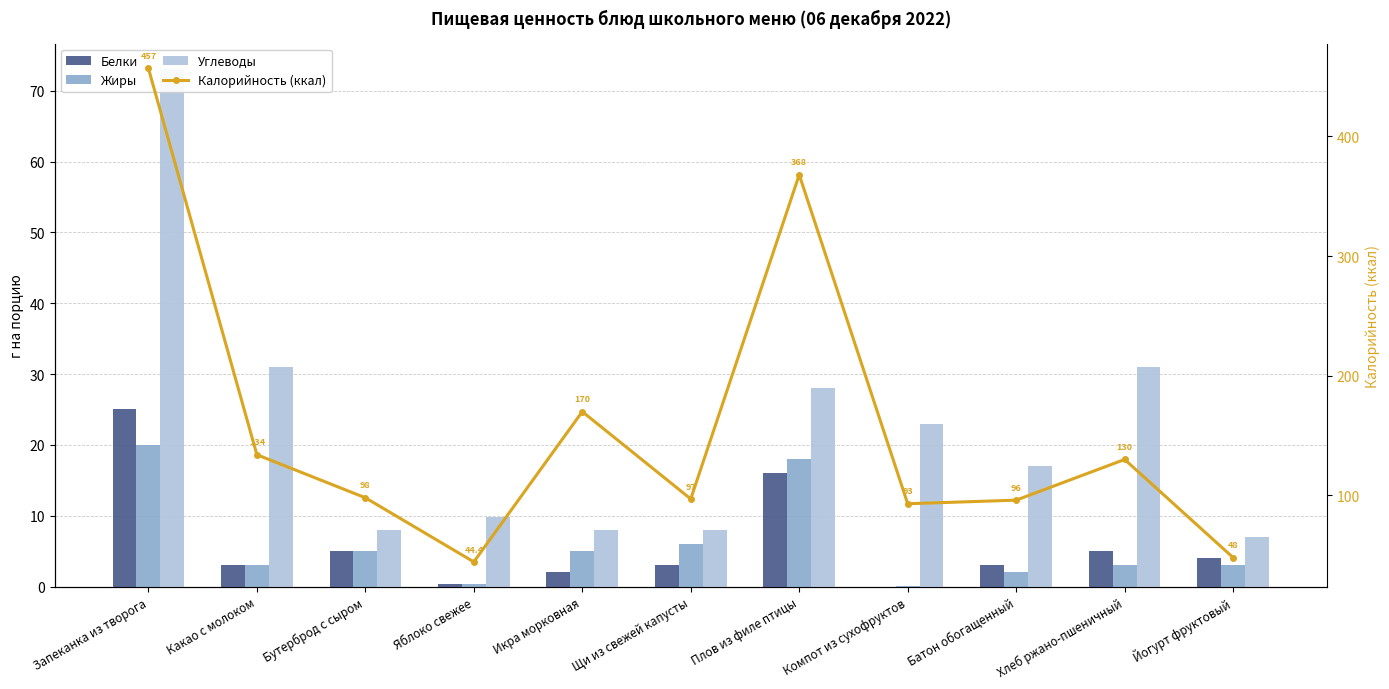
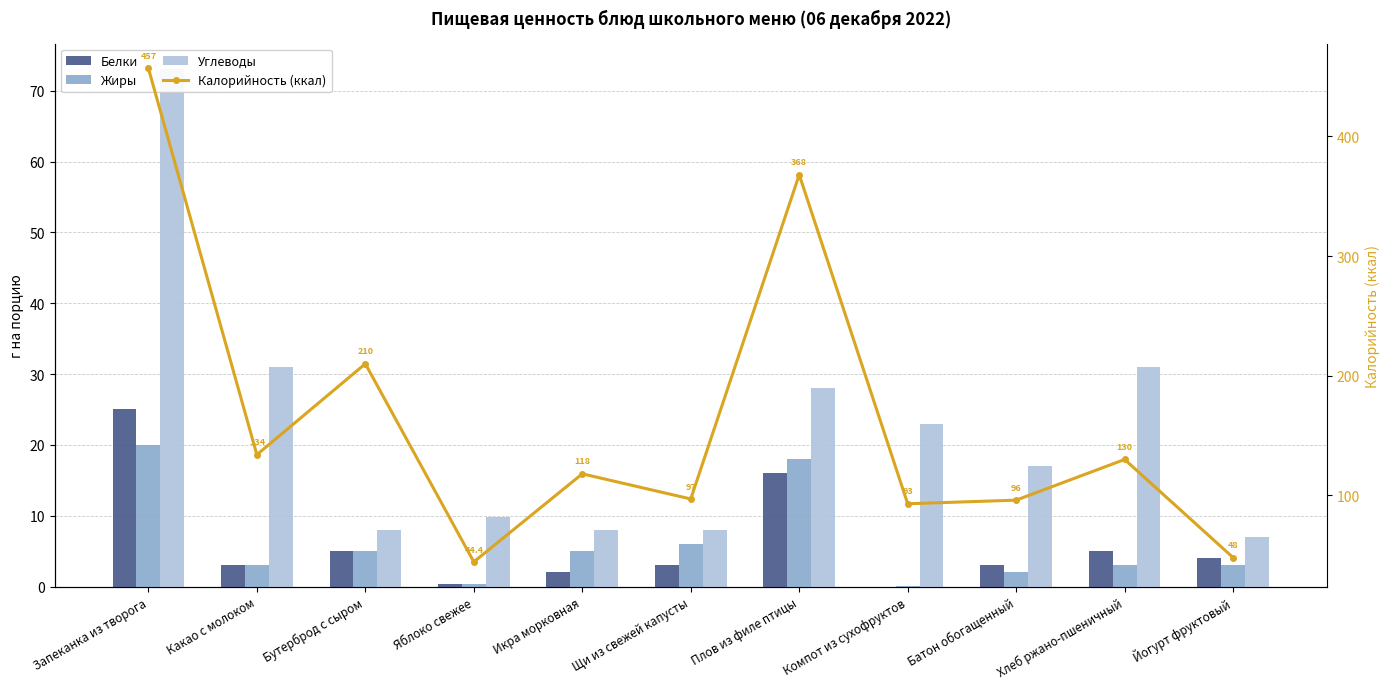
  {
    "Калорийность (ккал)": {
      "Какао с молоком": 134,
-     "Бутерброд с сыром": 98,
+     "Бутерброд с сыром": 210,
      "Яблоко свежее": 44.4,
-     "Икра морковная": 170,
+     "Икра морковная": 118,
      "Щи из свежей капусты": 97,
      "Плов из филе птицы": 368,
      "Компот из сухофруктов": 93,
      "Батон обогащенный": 96,
      "Хлеб ржано-пшеничный": 130,
      "Йогурт фруктовый": 48
    }
  }
